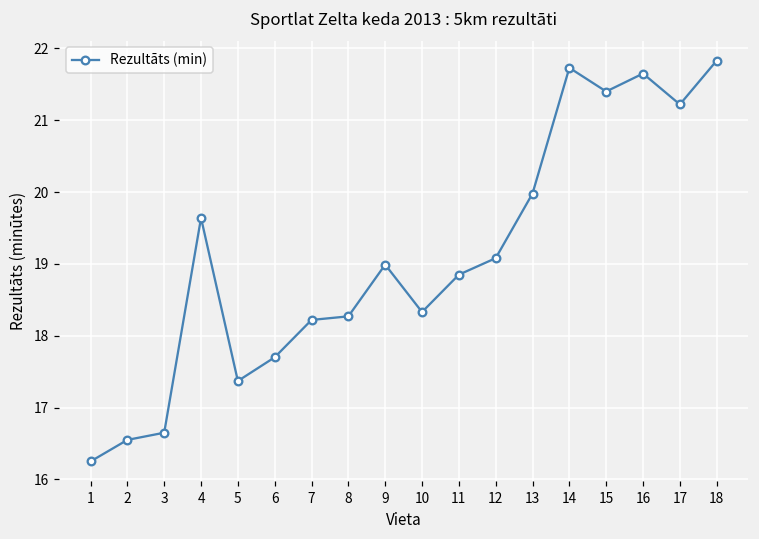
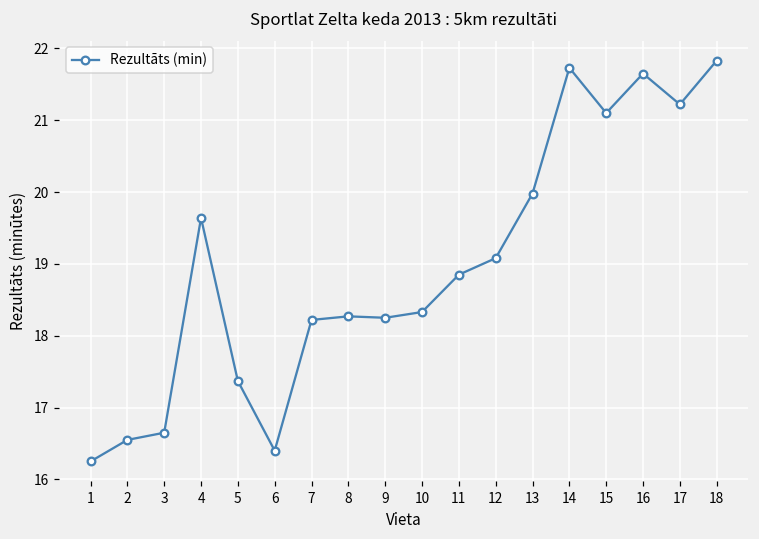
  {
    "1": 16.3,
    "2": 16.6,
    "3": 16.7,
    "4": 19.6,
    "5": 17.4,
-   "6": 17.7,
+   "6": 16.4,
    "7": 18.2,
    "8": 18.3,
-   "9": 19.0,
+   "9": 18.3,
    "10": 18.3,
    "11": 18.9,
    "12": 19.1,
    "13": 20.0,
    "14": 21.7,
-   "15": 21.4,
+   "15": 21.1,
    "16": 21.7,
    "17": 21.2,
    "18": 21.8
  }
